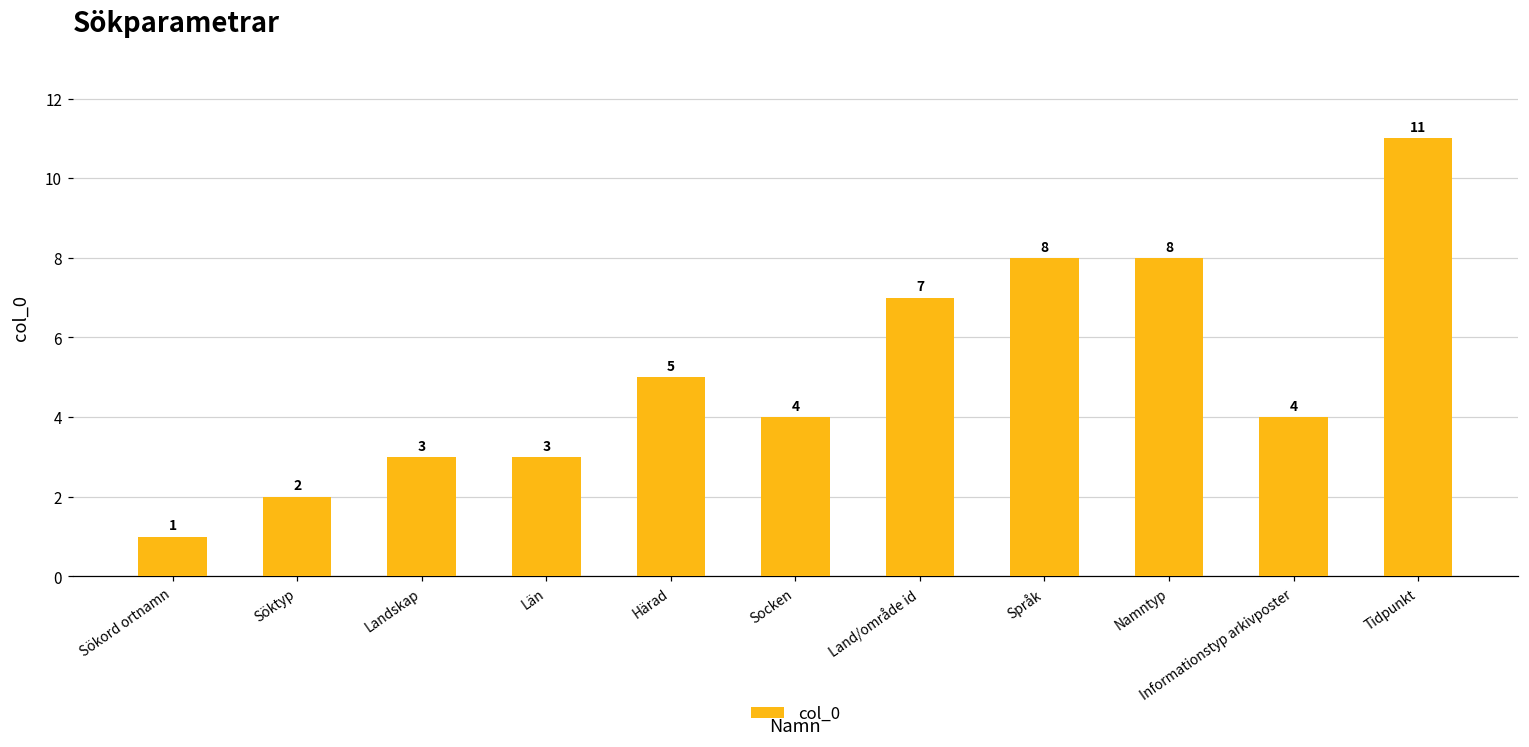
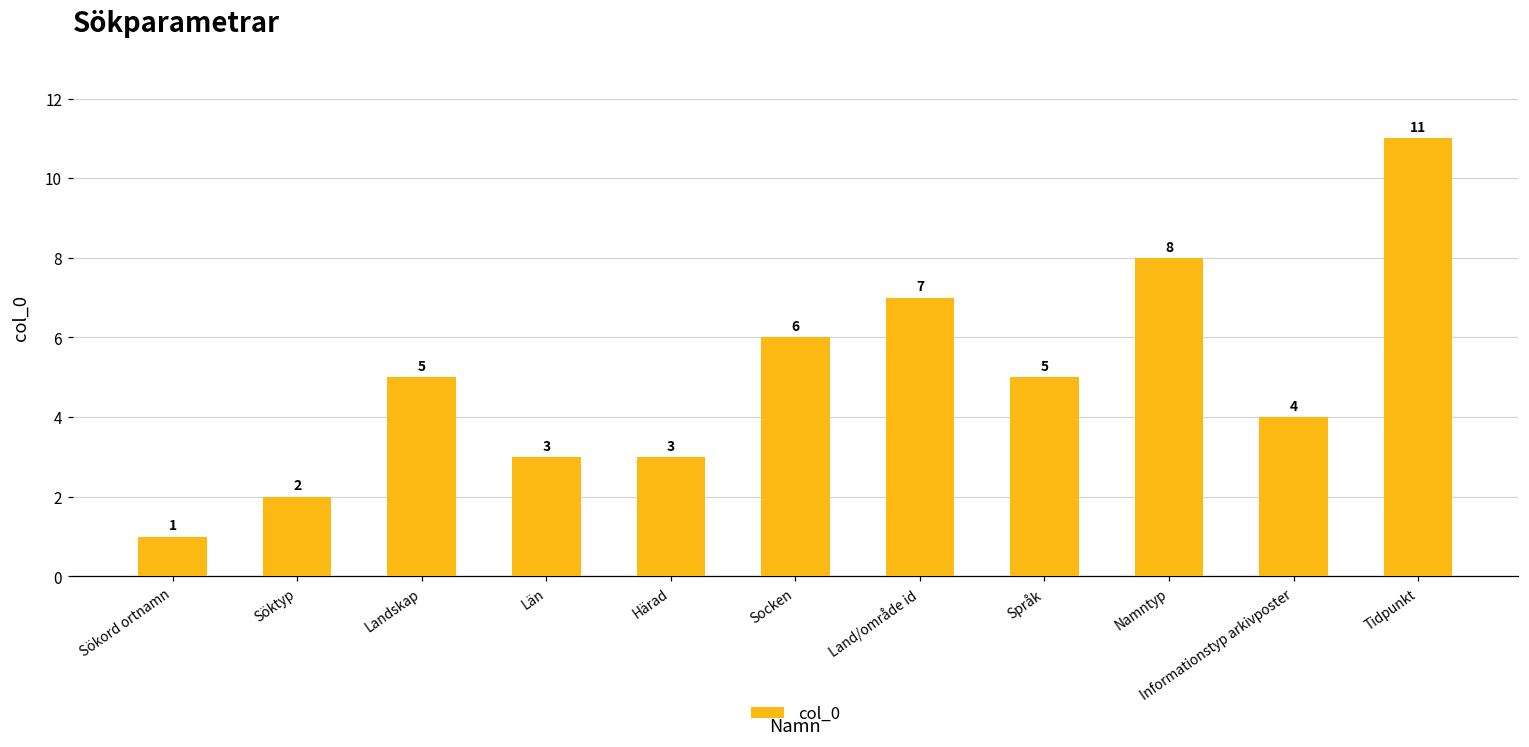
  {
    "Sökord ortnamn": 1,
    "Söktyp": 2,
-   "Landskap": 3,
+   "Landskap": 5,
    "Län": 3,
-   "Härad": 5,
-   "Socken": 4,
+   "Härad": 3,
+   "Socken": 6,
    "Land/område id": 7,
-   "Språk": 8,
+   "Språk": 5,
    "Namntyp": 8,
    "Informationstyp arkivposter": 4,
    "Tidpunkt": 11
  }
